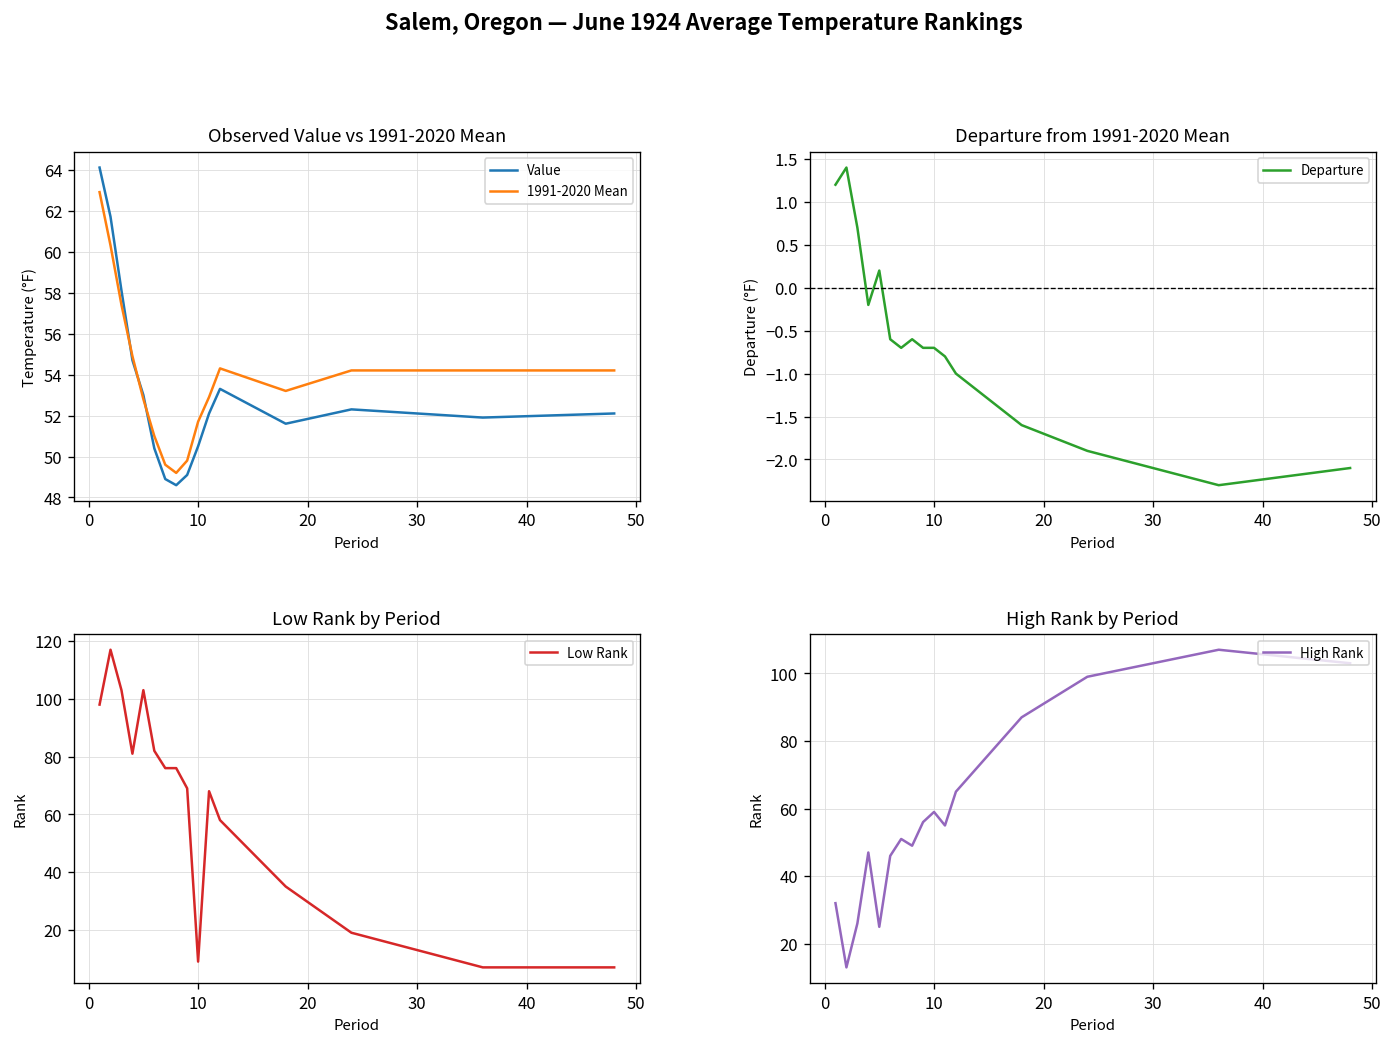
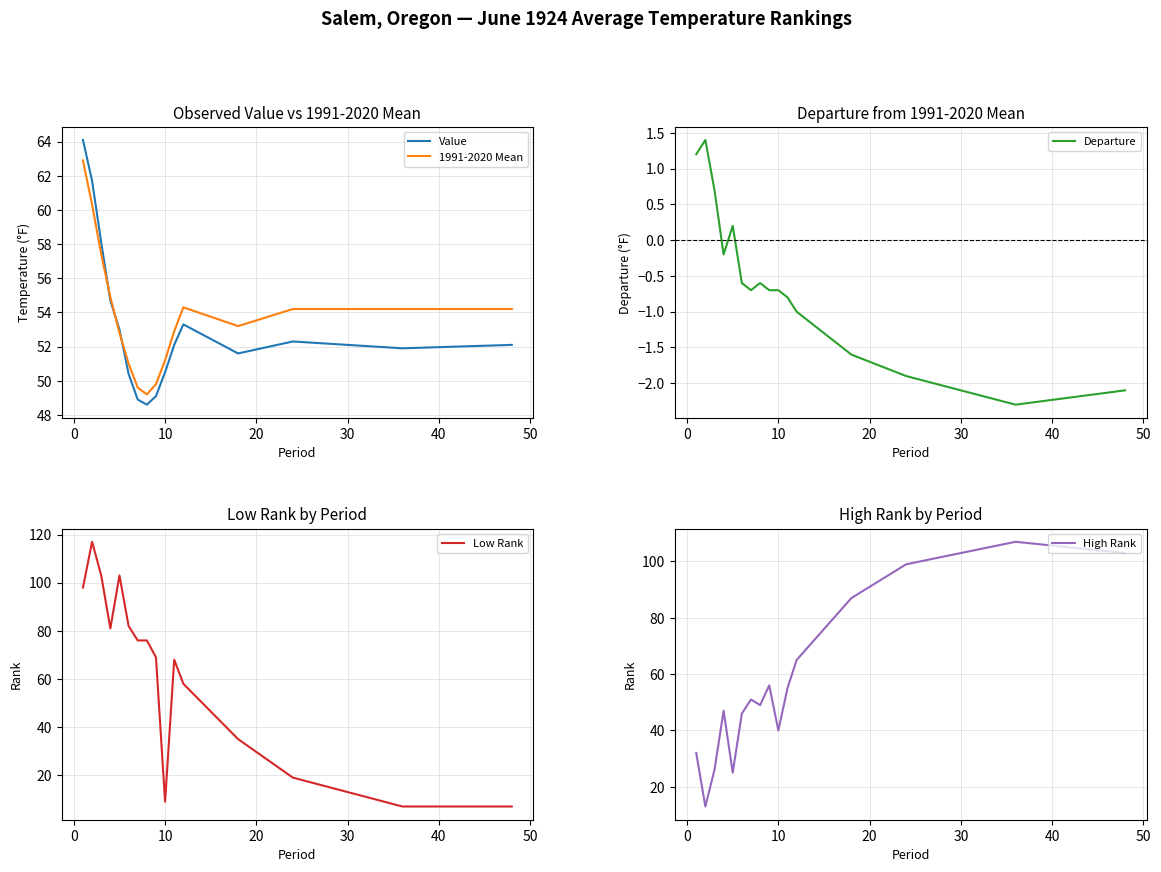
  {
    "Observed Value vs 1991-2020 Mean": {
      "Value": {
        "10": 50.5
      },
      "1991-2020 Mean": {
-       "10": 51.7
+       "10": 51.2
      }
    },
    "Departure from 1991-2020 Mean": {
      "10": -0.7
    },
    "Low Rank by Period": {
      "10": 9
    },
    "High Rank by Period": {
-     "10": 59
+     "10": 40
    }
  }
